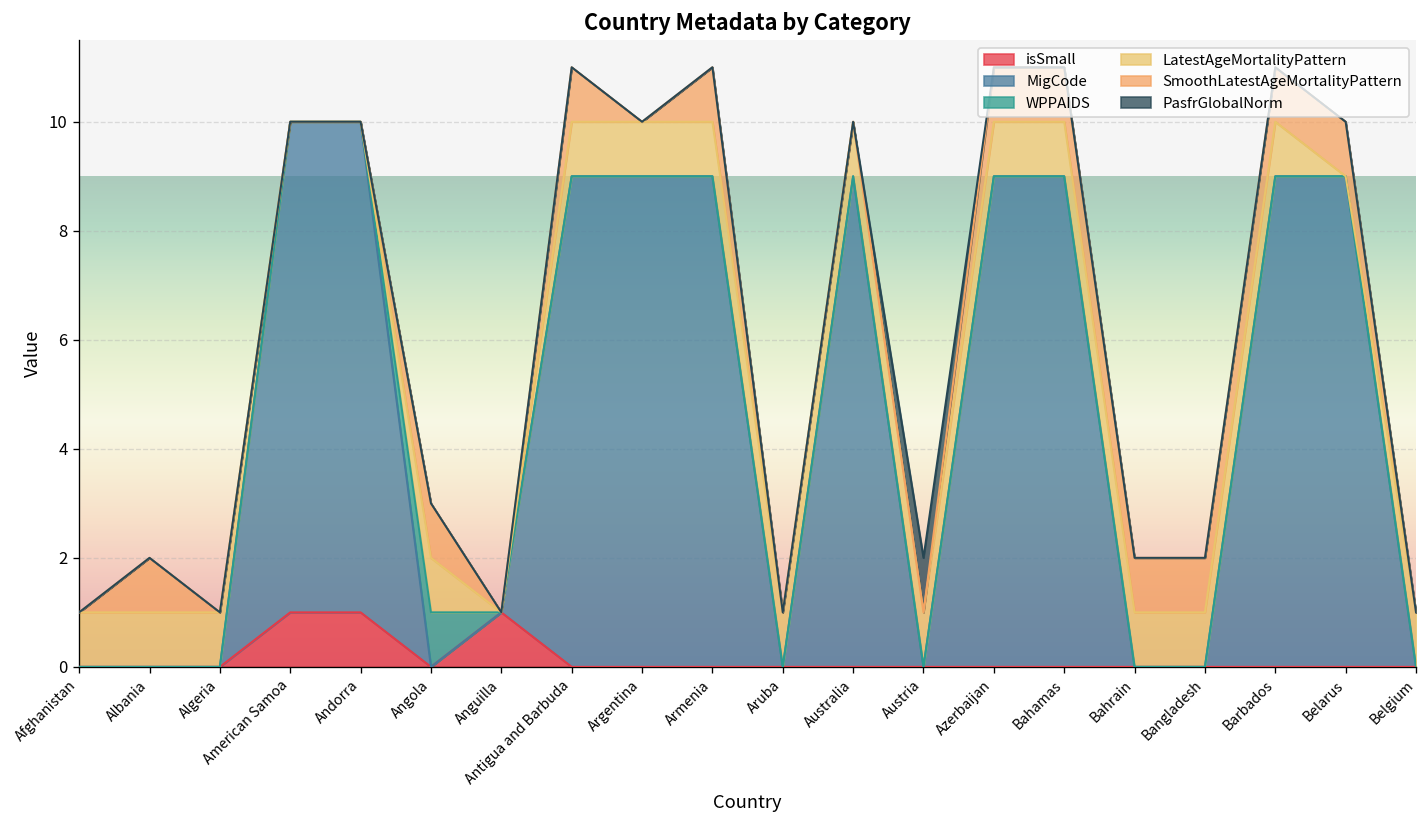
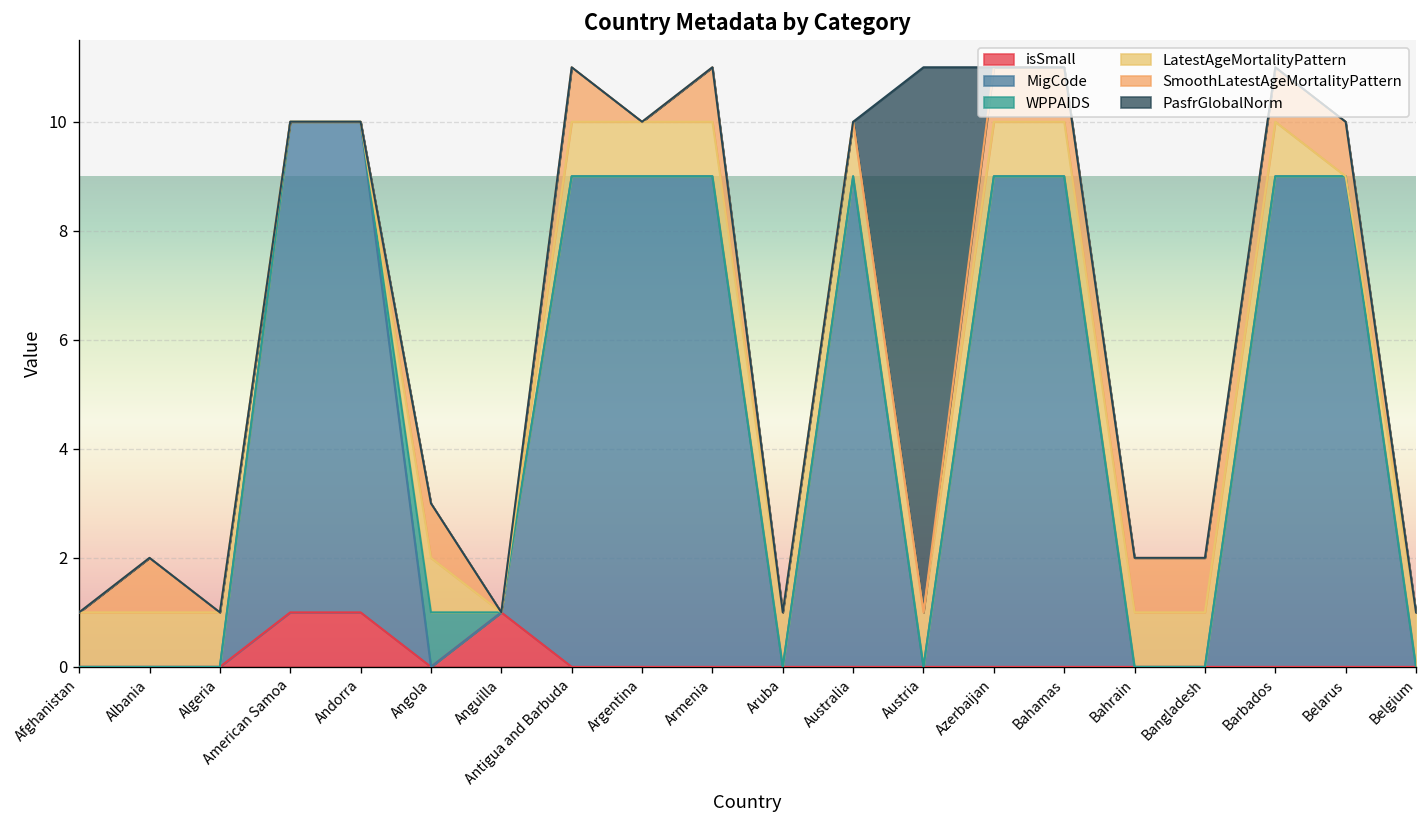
  {
    "isSmall": {
      "American Samoa": 1,
      "Andorra": 1,
      "Antigua and Barbuda": 0,
      "Argentina": 0,
      "Armenia": 0,
      "Australia": 0,
      "Azerbaijan": 0,
      "Bahamas": 0,
      "Barbados": 0,
      "Belarus": 0
    },
    "PasfrGlobalNorm": {
-     "Austria": 1
+     "Austria": 10
    }
  }
